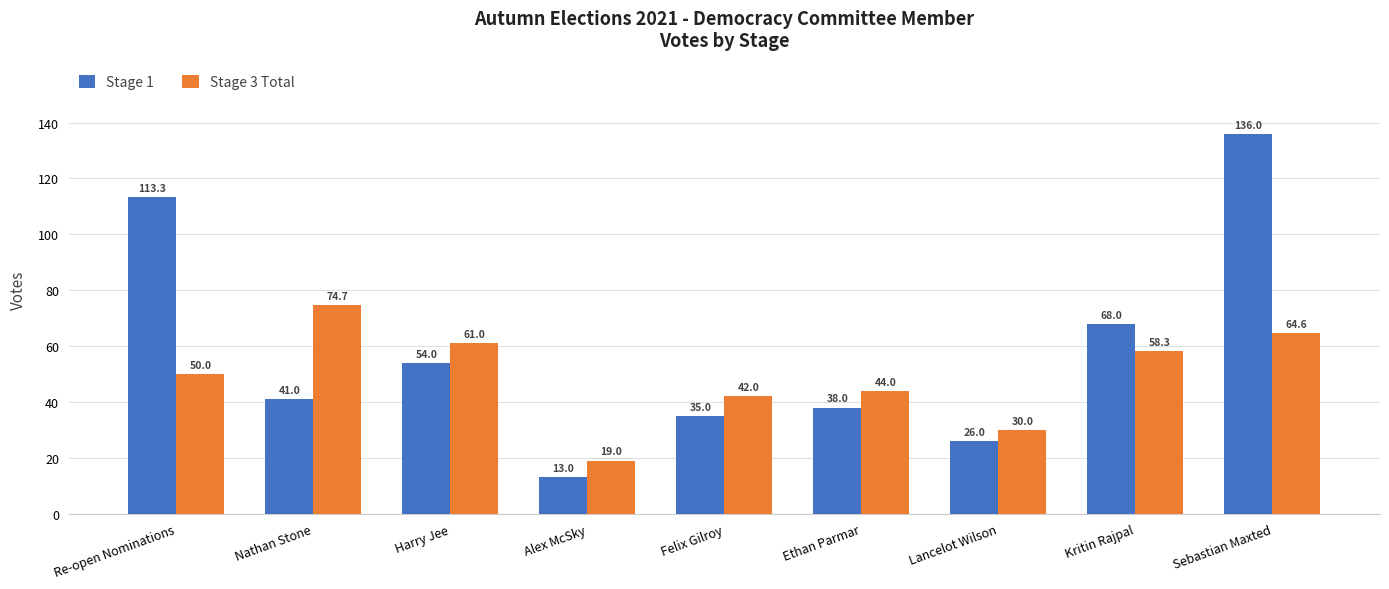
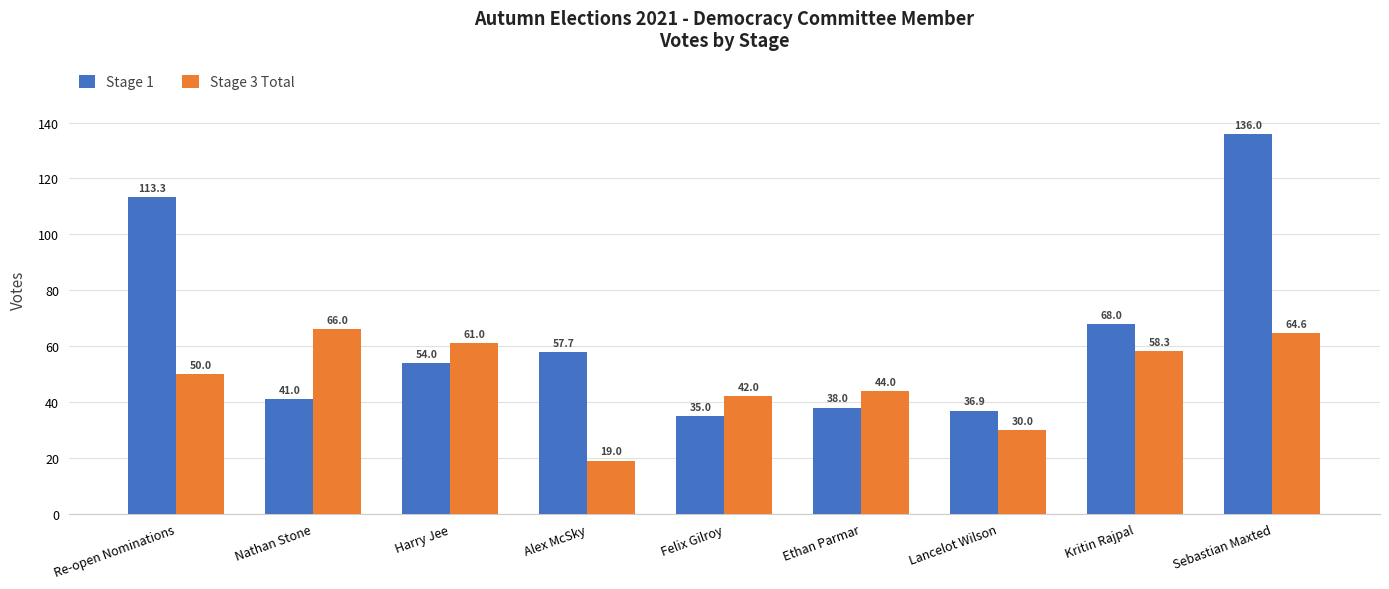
  {
    "Stage 1": {
      "Re-open Nominations": 113.3,
      "Nathan Stone": 41.0,
      "Harry Jee": 54.0,
-     "Alex McSky": 13.0,
+     "Alex McSky": 57.7,
      "Felix Gilroy": 35.0,
      "Ethan Parmar": 38.0,
-     "Lancelot Wilson": 26.0,
+     "Lancelot Wilson": 36.9,
      "Kritin Rajpal": 68.0,
      "Sebastian Maxted": 136.0
    },
    "Stage 3 Total": {
      "Re-open Nominations": 50.0,
-     "Nathan Stone": 74.7,
+     "Nathan Stone": 66.0,
      "Harry Jee": 61.0,
      "Alex McSky": 19.0,
      "Felix Gilroy": 42.0,
      "Ethan Parmar": 44.0,
      "Lancelot Wilson": 30.0,
      "Kritin Rajpal": 58.3,
      "Sebastian Maxted": 64.6
    }
  }
